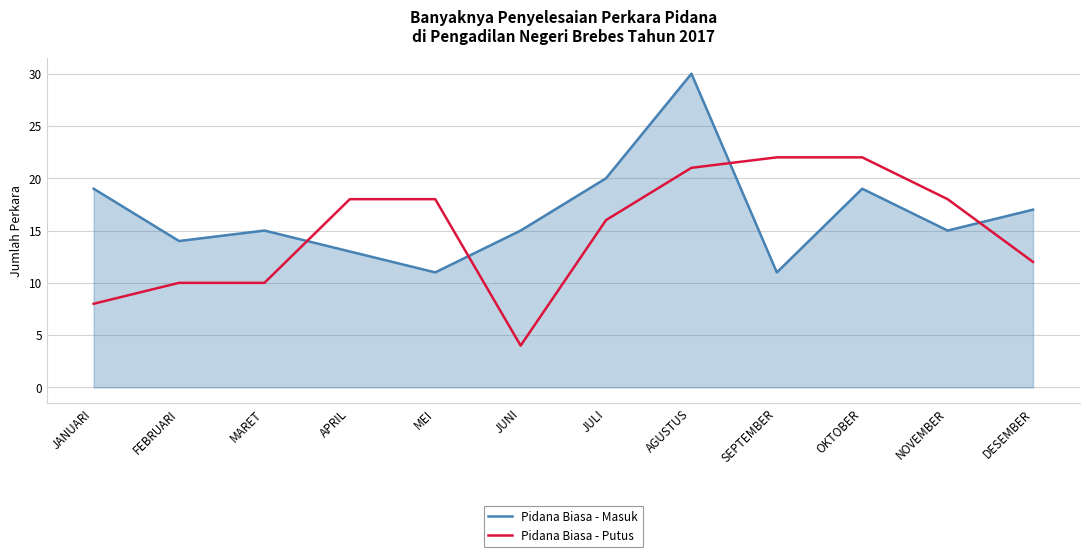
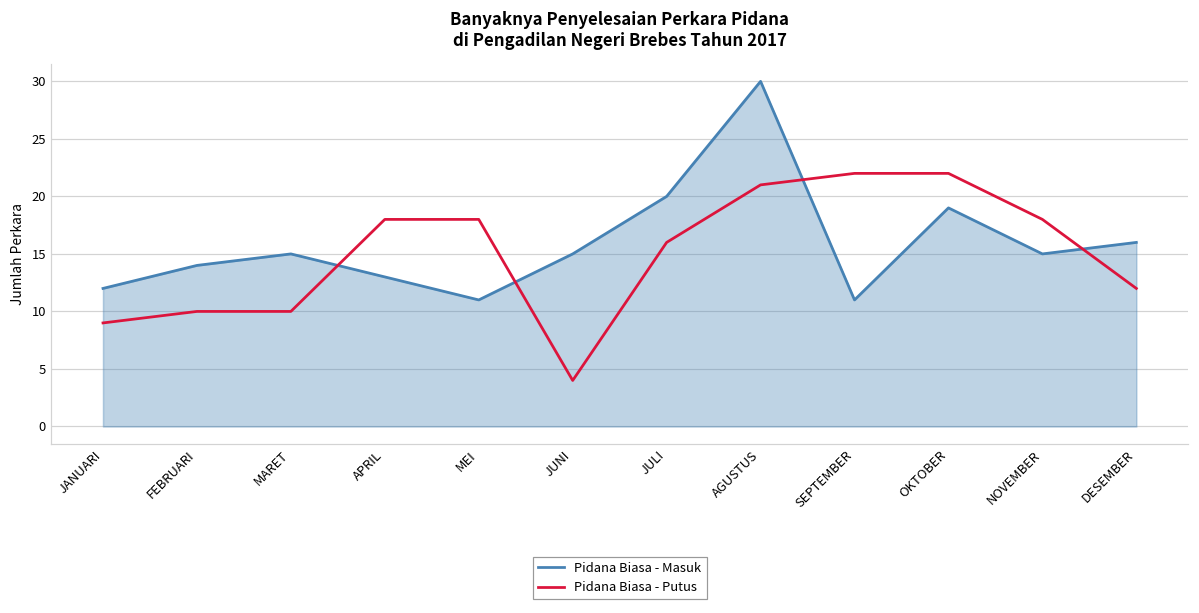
  {
    "Pidana Biasa - Masuk": {
-     "JANUARI": 19,
+     "JANUARI": 12,
      "FEBRUARI": 14,
      "MARET": 15,
      "APRIL": 13,
      "MEI": 11,
      "JUNI": 15,
      "JULI": 20,
      "AGUSTUS": 30,
      "SEPTEMBER": 11,
      "OKTOBER": 19,
      "NOVEMBER": 15,
-     "DESEMBER": 17
+     "DESEMBER": 16
    },
    "Pidana Biasa - Putus": {
-     "JANUARI": 8,
+     "JANUARI": 9,
      "FEBRUARI": 10,
      "MARET": 10,
      "APRIL": 18,
      "MEI": 18,
      "JUNI": 4,
      "JULI": 16,
      "AGUSTUS": 21,
      "SEPTEMBER": 22,
      "OKTOBER": 22,
      "NOVEMBER": 18,
      "DESEMBER": 12
    }
  }
